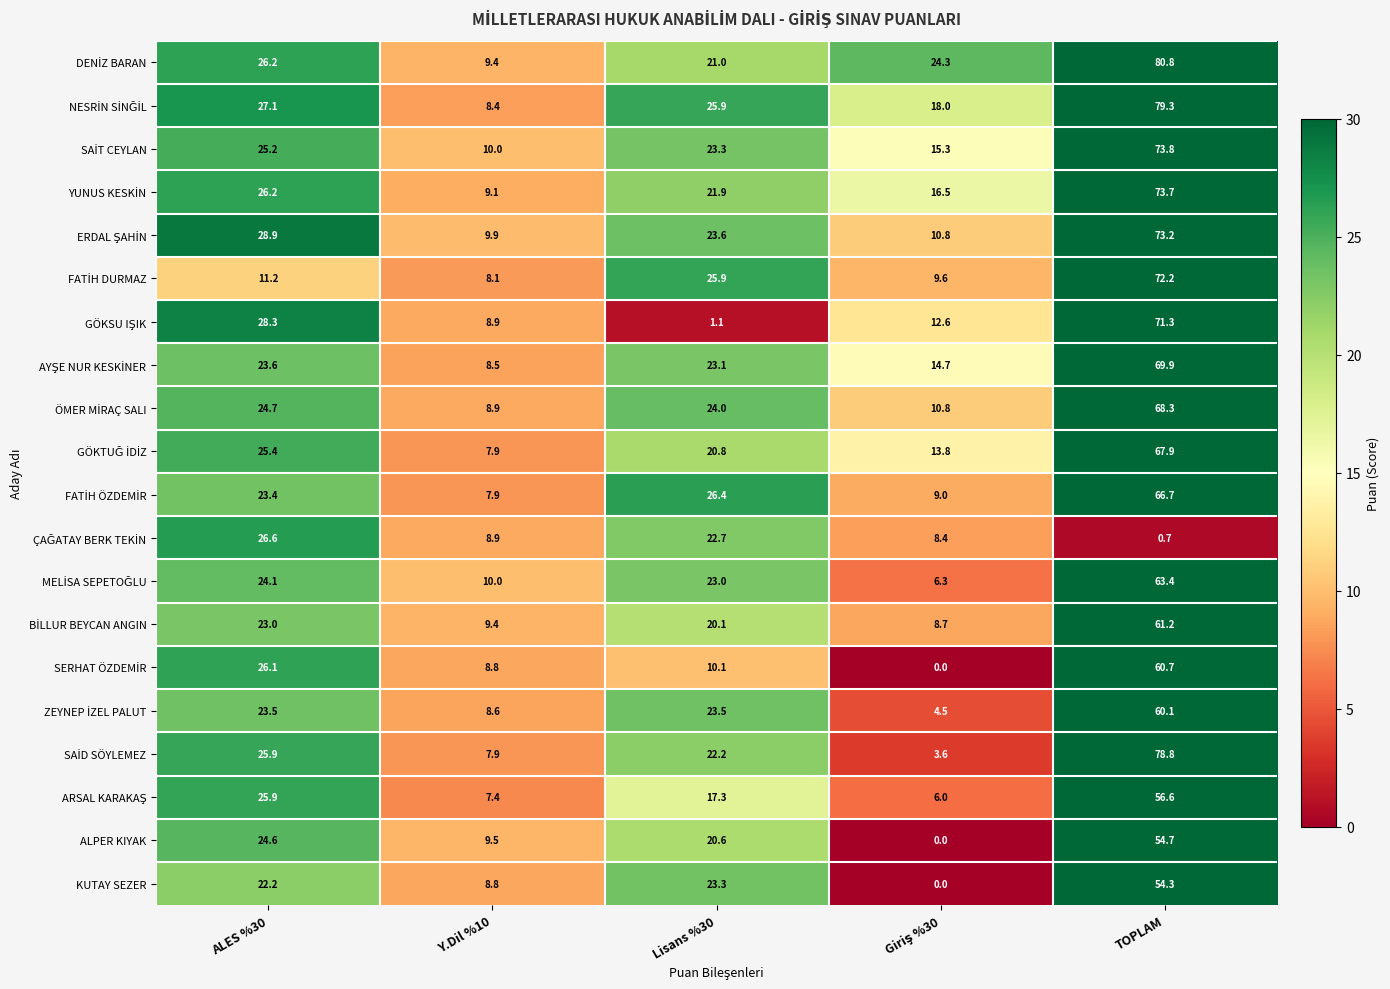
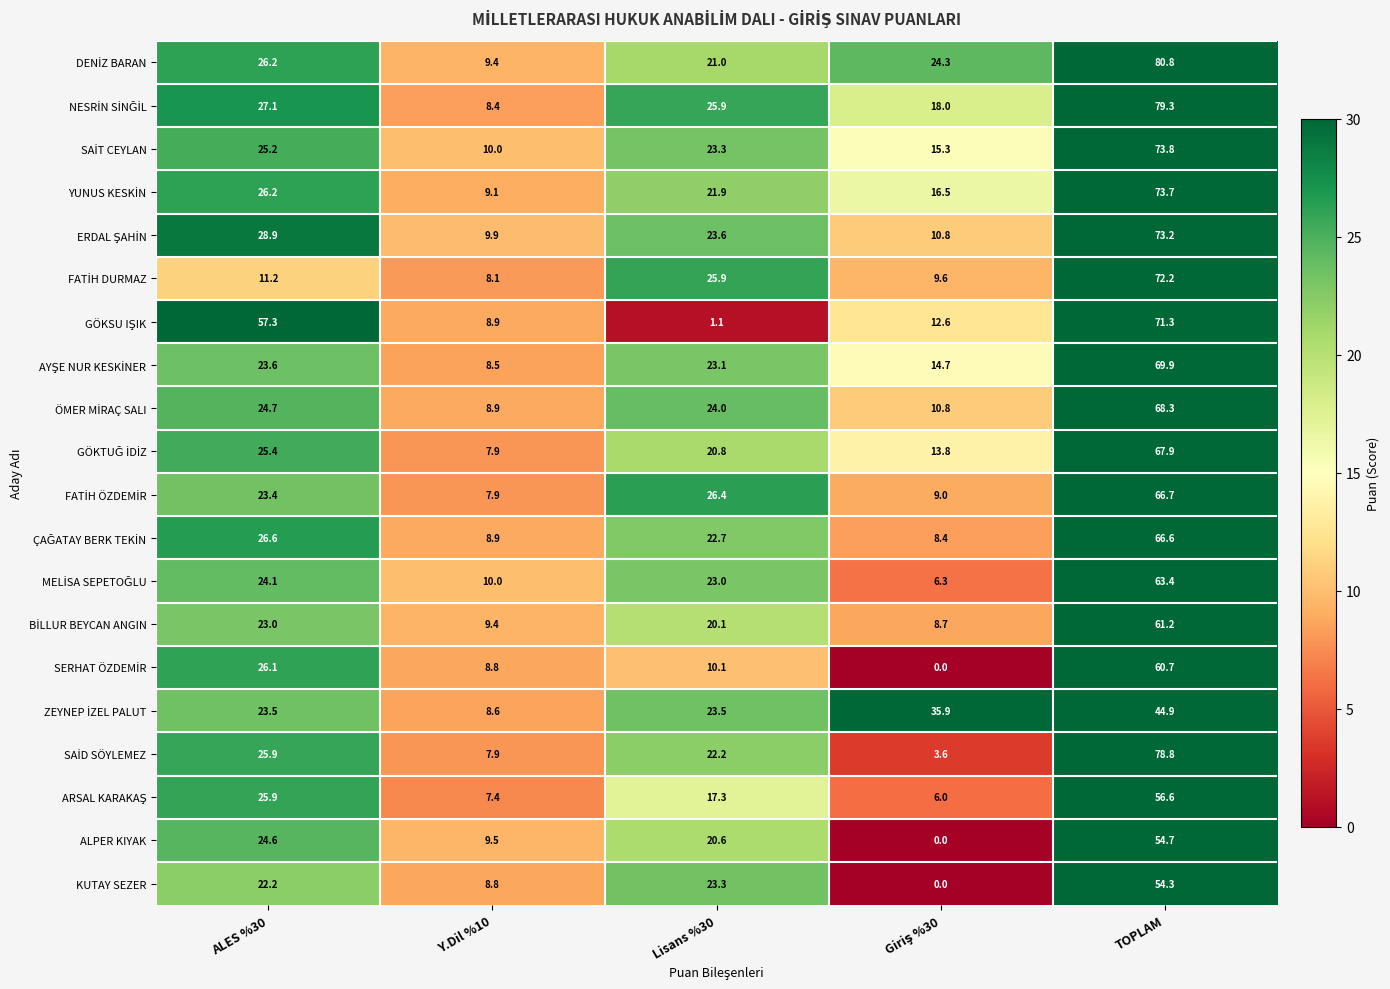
  {
    "DENİZ BARAN": {
      "ALES %30": 26.2,
      "Y.Dil %10": 9.4,
      "Lisans %30": 21.0,
      "Giriş %30": 24.3,
      "TOPLAM": 80.8
    },
    "NESRİN SİNĞİL": {
      "ALES %30": 27.1,
      "Y.Dil %10": 8.4,
      "Lisans %30": 25.9,
      "Giriş %30": 18.0,
      "TOPLAM": 79.3
    },
    "SAİT CEYLAN": {
      "ALES %30": 25.2,
      "Y.Dil %10": 10.0,
      "Lisans %30": 23.3,
      "Giriş %30": 15.3,
      "TOPLAM": 73.8
    },
    "YUNUS KESKİN": {
      "ALES %30": 26.2,
      "Y.Dil %10": 9.1,
      "Lisans %30": 21.9,
      "Giriş %30": 16.5,
      "TOPLAM": 73.7
    },
    "ERDAL ŞAHİN": {
      "ALES %30": 28.9,
      "Y.Dil %10": 9.9,
      "Lisans %30": 23.6,
      "Giriş %30": 10.8,
      "TOPLAM": 73.2
    },
    "FATİH DURMAZ": {
      "ALES %30": 11.2,
      "Y.Dil %10": 8.1,
      "Lisans %30": 25.9,
      "Giriş %30": 9.6,
      "TOPLAM": 72.2
    },
    "GÖKSU IŞIK": {
-     "ALES %30": 28.3,
+     "ALES %30": 57.3,
      "Y.Dil %10": 8.9,
      "Lisans %30": 1.1,
      "Giriş %30": 12.6,
      "TOPLAM": 71.3
    },
    "AYŞE NUR KESKİNER": {
      "ALES %30": 23.6,
      "Y.Dil %10": 8.5,
      "Lisans %30": 23.1,
      "Giriş %30": 14.7,
      "TOPLAM": 69.9
    },
    "ÖMER MİRAÇ SALI": {
      "ALES %30": 24.7,
      "Y.Dil %10": 8.9,
      "Lisans %30": 24.0,
      "Giriş %30": 10.8,
      "TOPLAM": 68.3
    },
    "GÖKTUĞ İDİZ": {
      "ALES %30": 25.4,
      "Y.Dil %10": 7.9,
      "Lisans %30": 20.8,
      "Giriş %30": 13.8,
      "TOPLAM": 67.9
    },
    "FATİH ÖZDEMİR": {
      "ALES %30": 23.4,
      "Y.Dil %10": 7.9,
      "Lisans %30": 26.4,
      "Giriş %30": 9.0,
      "TOPLAM": 66.7
    },
    "ÇAĞATAY BERK TEKİN": {
      "ALES %30": 26.6,
      "Y.Dil %10": 8.9,
      "Lisans %30": 22.7,
      "Giriş %30": 8.4,
-     "TOPLAM": 0.7
+     "TOPLAM": 66.6
    },
    "MELİSA SEPETOĞLU": {
      "ALES %30": 24.1,
      "Y.Dil %10": 10.0,
      "Lisans %30": 23.0,
      "Giriş %30": 6.3,
      "TOPLAM": 63.4
    },
    "BİLLUR BEYCAN ANGIN": {
      "ALES %30": 23.0,
      "Y.Dil %10": 9.4,
      "Lisans %30": 20.1,
      "Giriş %30": 8.7,
      "TOPLAM": 61.2
    },
    "SERHAT ÖZDEMİR": {
      "ALES %30": 26.1,
      "Y.Dil %10": 8.8,
      "Lisans %30": 10.1,
      "Giriş %30": 0.0,
      "TOPLAM": 60.7
    },
    "ZEYNEP İZEL PALUT": {
      "ALES %30": 23.5,
      "Y.Dil %10": 8.6,
      "Lisans %30": 23.5,
-     "Giriş %30": 4.5,
-     "TOPLAM": 60.1
+     "Giriş %30": 35.9,
+     "TOPLAM": 44.9
    },
    "SAİD SÖYLEMEZ": {
      "ALES %30": 25.9,
      "Y.Dil %10": 7.9,
      "Lisans %30": 22.2,
      "Giriş %30": 3.6,
      "TOPLAM": 78.8
    },
    "ARSAL KARAKAŞ": {
      "ALES %30": 25.9,
      "Y.Dil %10": 7.4,
      "Lisans %30": 17.3,
      "Giriş %30": 6.0,
      "TOPLAM": 56.6
    },
    "ALPER KIYAK": {
      "ALES %30": 24.6,
      "Y.Dil %10": 9.5,
      "Lisans %30": 20.6,
      "Giriş %30": 0.0,
      "TOPLAM": 54.7
    },
    "KUTAY SEZER": {
      "ALES %30": 22.2,
      "Y.Dil %10": 8.8,
      "Lisans %30": 23.3,
      "Giriş %30": 0.0,
      "TOPLAM": 54.3
    }
  }
